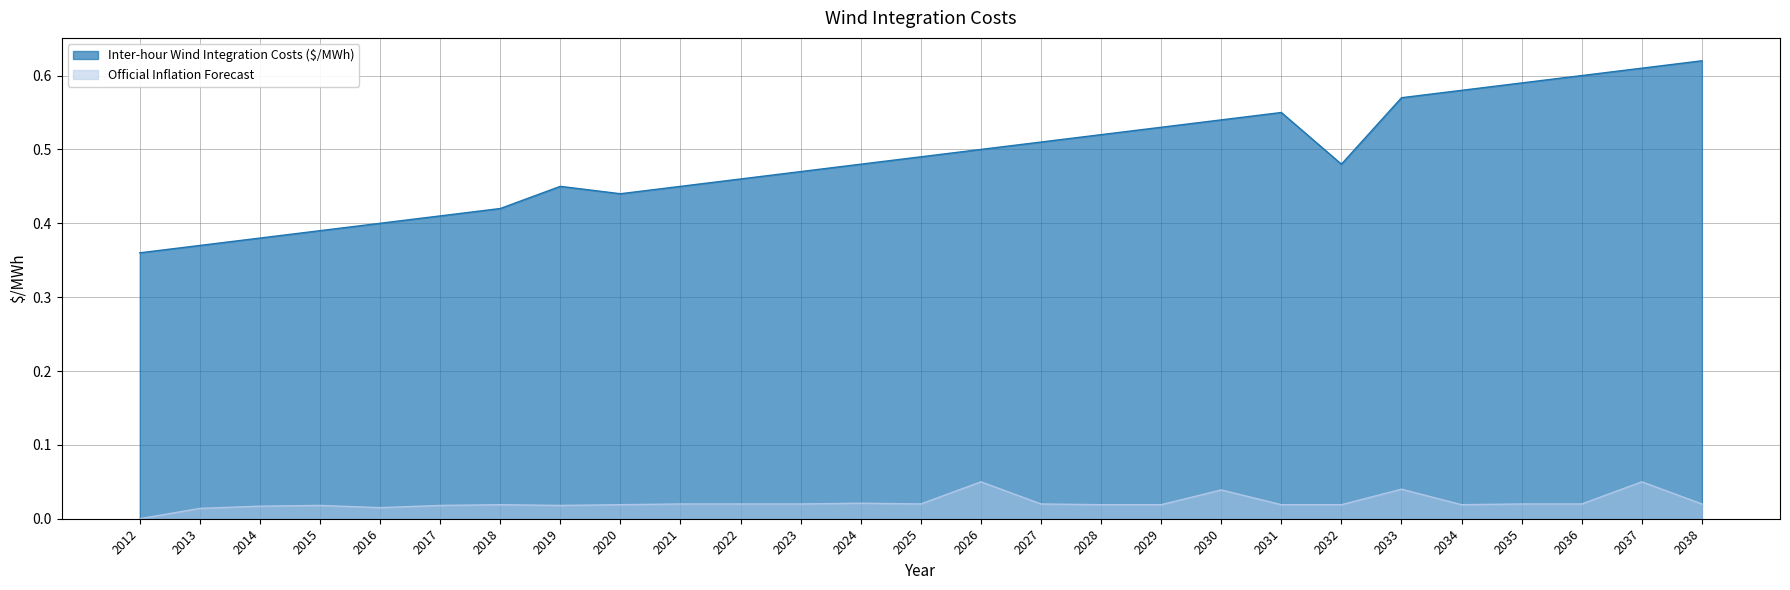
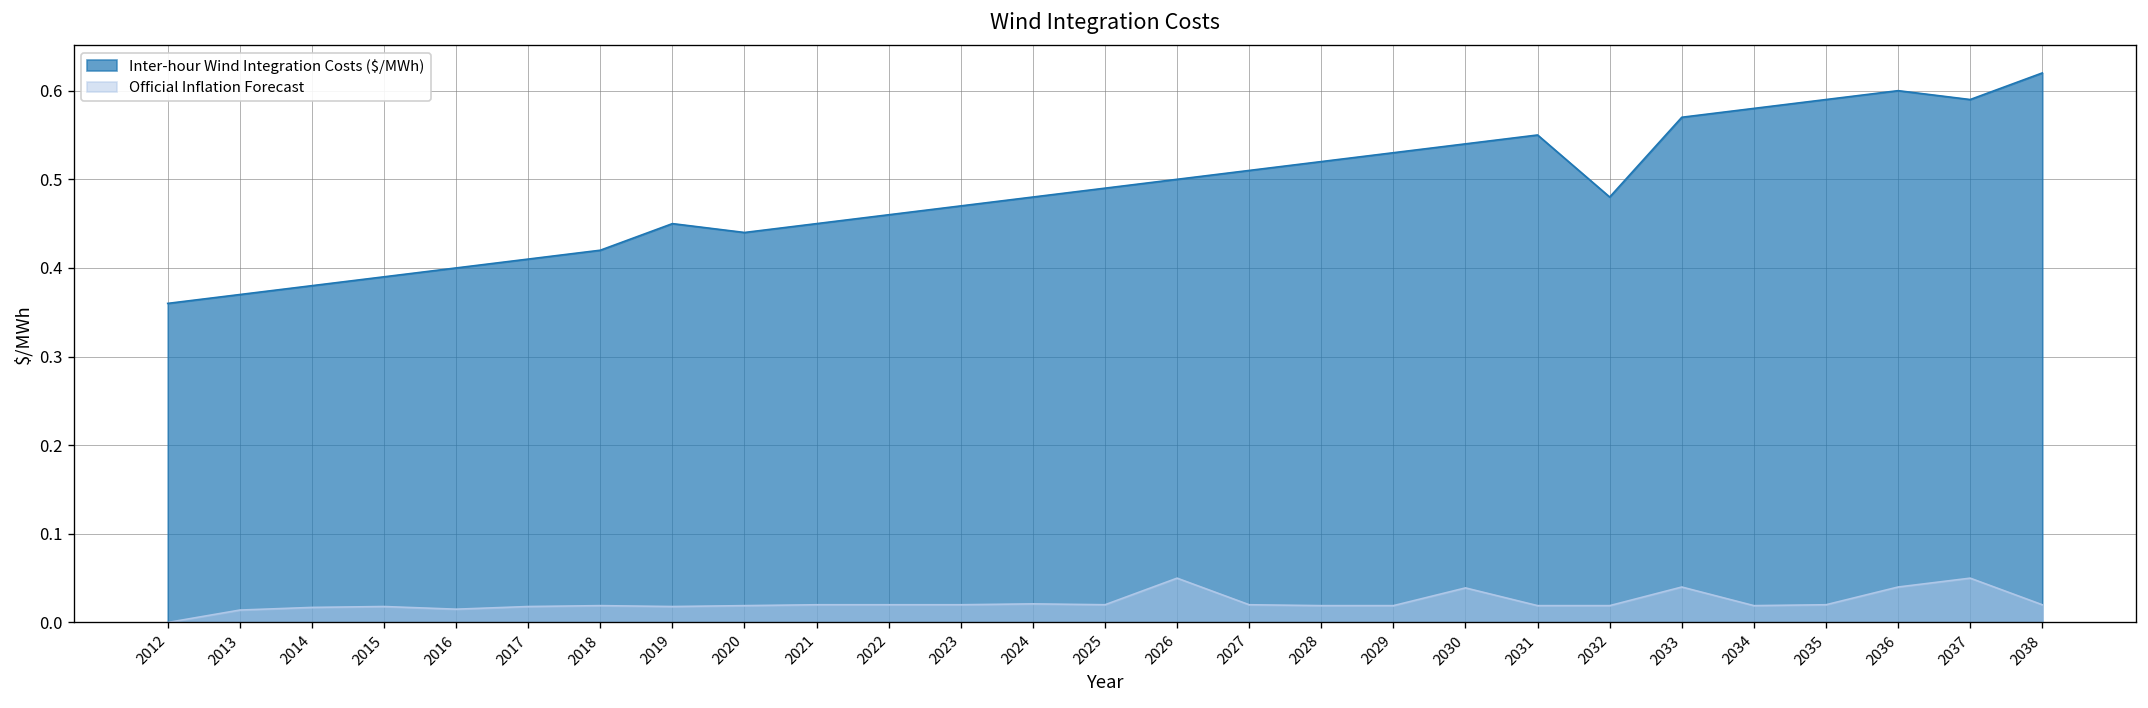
  {
    "Inter-hour Wind Integration Costs ($/MWh)": {
      "2012": 0.36,
      "2013": 0.37,
      "2014": 0.38,
      "2015": 0.39,
      "2016": 0.40,
      "2017": 0.41,
      "2018": 0.42,
      "2019": 0.45,
      "2020": 0.44,
      "2021": 0.45,
      "2022": 0.46,
      "2023": 0.47,
      "2024": 0.48,
      "2025": 0.49,
      "2026": 0.50,
      "2027": 0.51,
      "2028": 0.52,
      "2029": 0.53,
      "2030": 0.54,
      "2031": 0.55,
      "2032": 0.48,
      "2033": 0.57,
      "2034": 0.58,
      "2035": 0.59,
      "2036": 0.60,
-     "2037": 0.61,
+     "2037": 0.59,
      "2038": 0.62
    },
    "Official Inflation Forecast": {
      "2012": 0.00,
      "2013": 0.01,
      "2014": 0.02,
      "2015": 0.02,
      "2016": 0.02,
      "2017": 0.02,
      "2018": 0.02,
      "2019": 0.02,
      "2020": 0.02,
      "2021": 0.02,
      "2022": 0.02,
      "2023": 0.02,
      "2024": 0.02,
      "2025": 0.02,
      "2026": 0.05,
      "2027": 0.02,
      "2028": 0.02,
      "2029": 0.02,
      "2030": 0.04,
      "2031": 0.02,
      "2032": 0.02,
      "2033": 0.04,
      "2034": 0.02,
      "2035": 0.02,
-     "2036": 0.02,
+     "2036": 0.04,
      "2037": 0.05,
      "2038": 0.02
    }
  }
